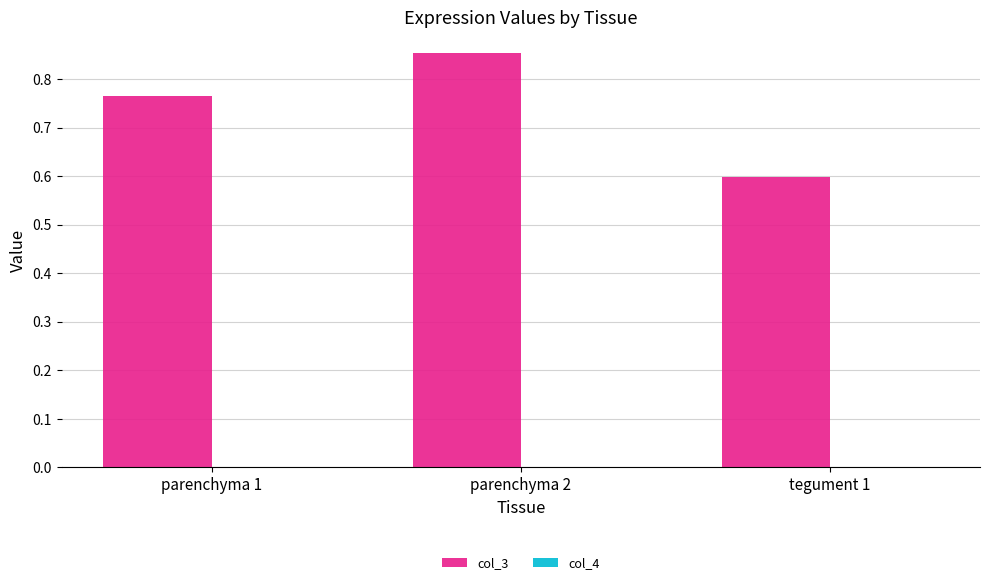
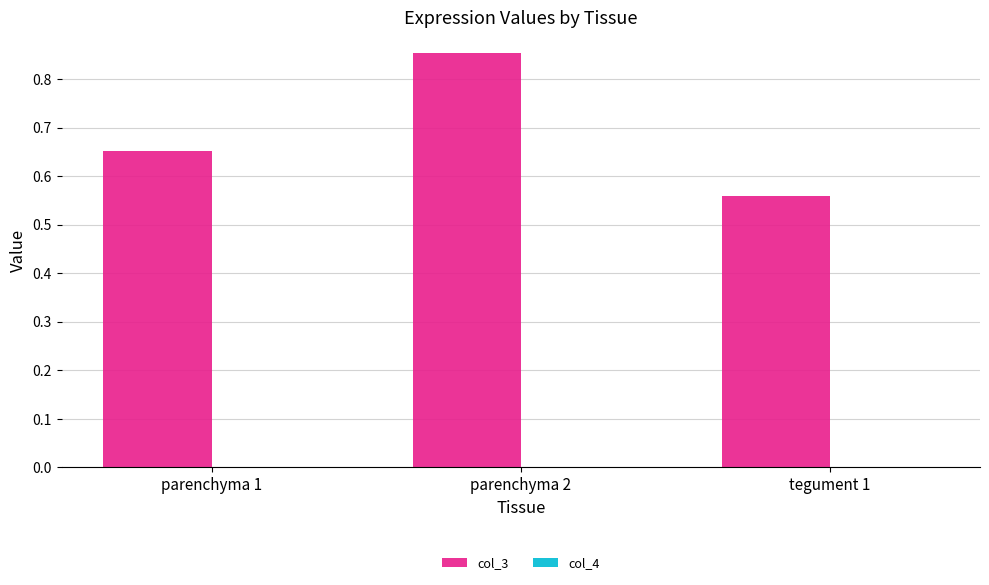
  {
    "col_3": {
-     "parenchyma 1": 0.77,
+     "parenchyma 1": 0.65,
      "parenchyma 2": 0.85,
-     "tegument 1": 0.60
+     "tegument 1": 0.56
    },
    "col_4": {
      "parenchyma 1": 0.00
    }
  }
